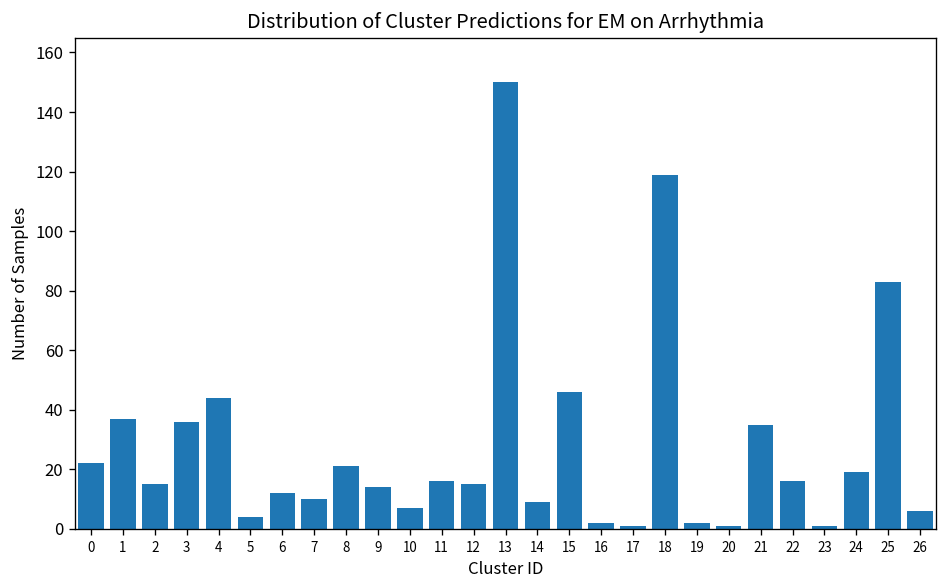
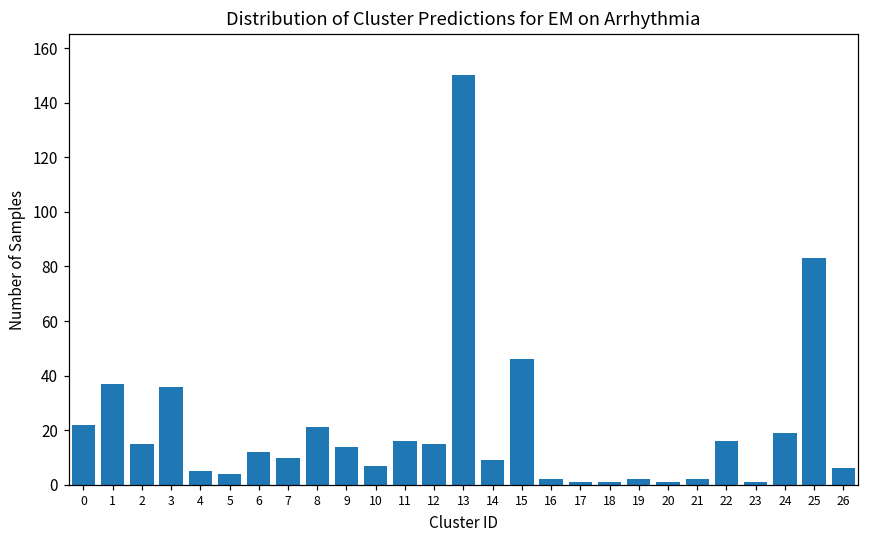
  {
    "0": 22,
    "1": 37,
    "2": 15,
    "3": 36,
-   "4": 44,
+   "4": 5,
    "5": 4,
    "6": 12,
    "7": 10,
    "8": 21,
    "9": 14,
    "10": 7,
    "11": 16,
    "12": 15,
    "13": 150,
    "14": 9,
    "15": 46,
    "16": 2,
-   "18": 119,
+   "18": 1,
    "19": 2,
-   "21": 35,
+   "21": 2,
    "22": 16,
    "24": 19,
    "25": 83,
    "26": 6
  }
